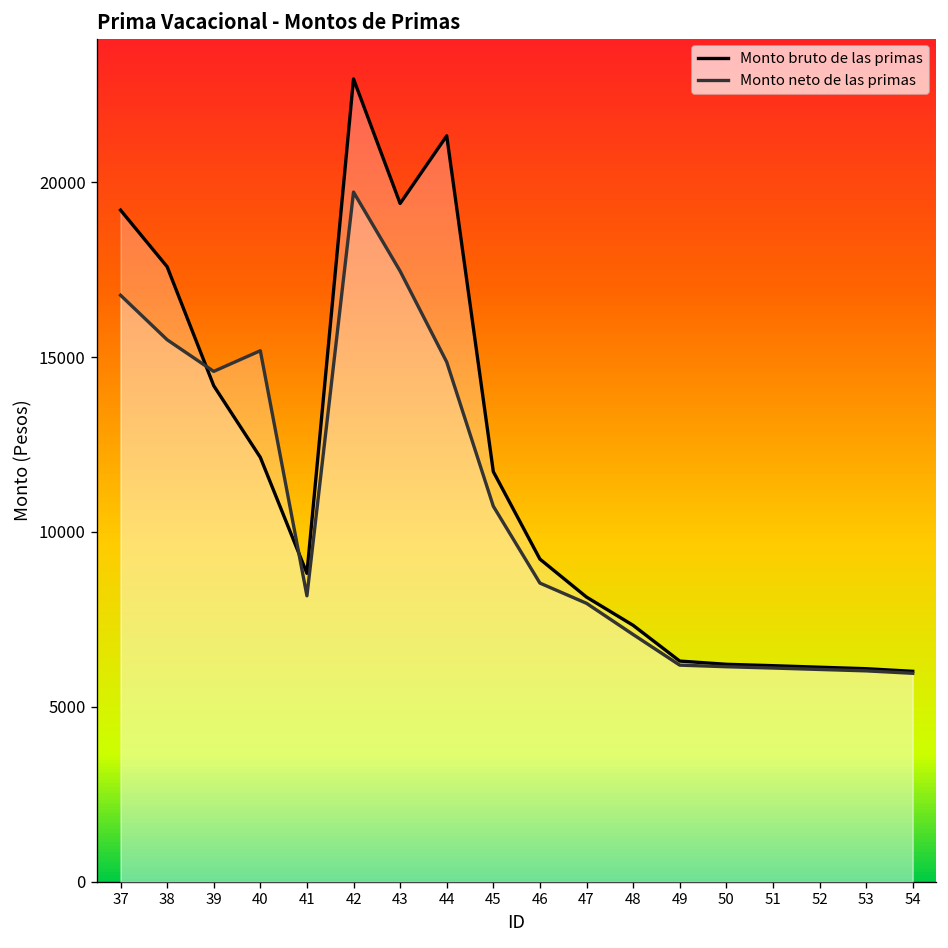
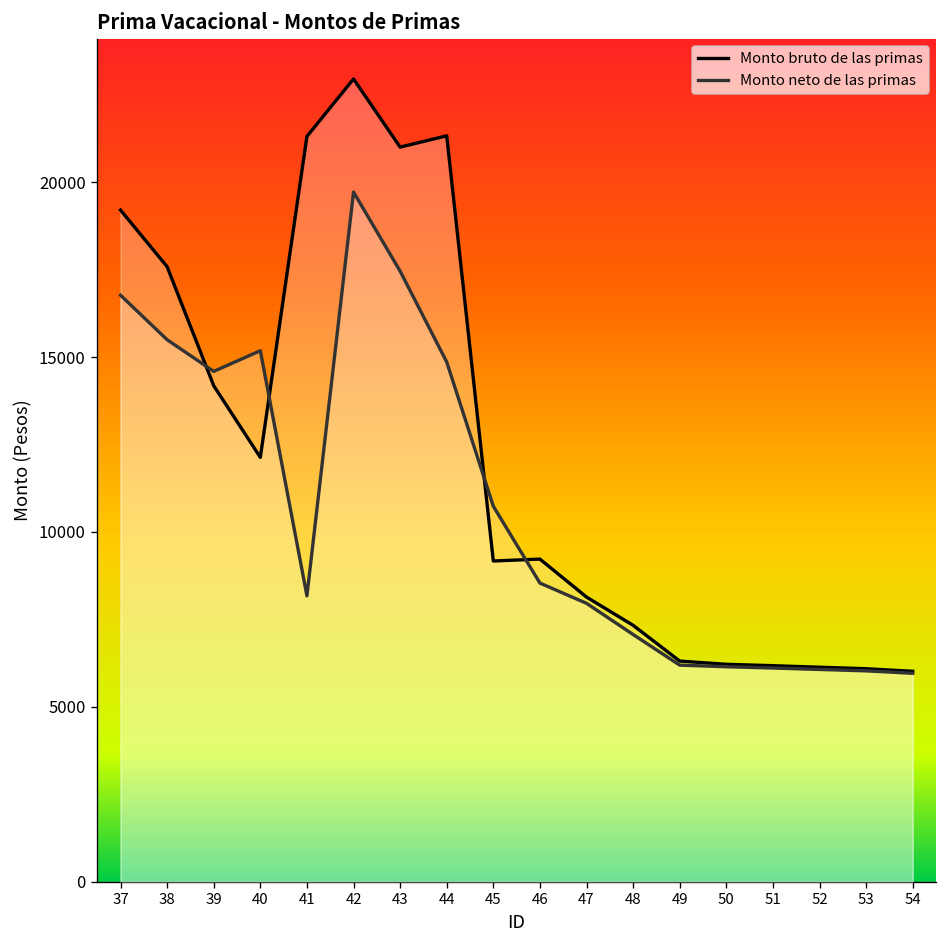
  {
    "Monto bruto de las primas": {
      "37": 19200,
      "38": 17600,
      "39": 14200,
      "40": 12100,
-     "41": 8800,
+     "41": 21300,
      "42": 23000,
-     "43": 19400,
+     "43": 21000,
      "44": 21300,
-     "45": 11700,
+     "45": 9200,
      "46": 9200,
      "47": 8100,
      "48": 7300,
      "49": 6300
    },
    "Monto neto de las primas": {
      "37": 16800,
      "38": 15500,
      "39": 14600,
      "40": 15200,
      "41": 8200,
      "42": 19700,
      "43": 17500,
      "44": 14900,
      "45": 10700,
      "46": 8500,
      "47": 8000,
      "48": 7100,
      "49": 6200
    }
  }
